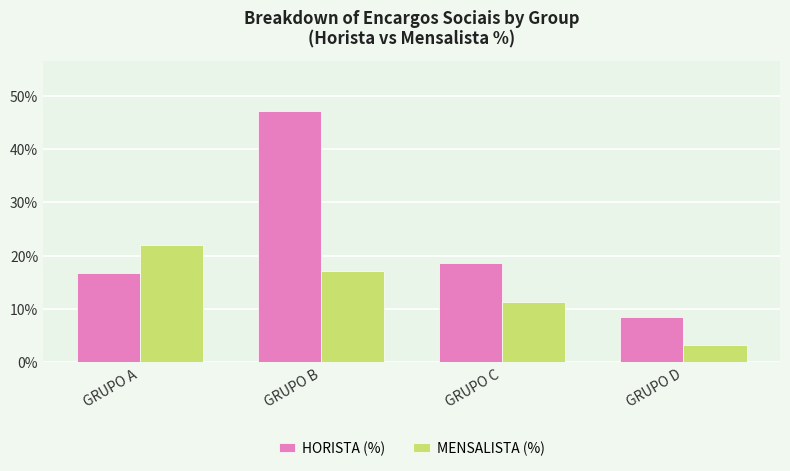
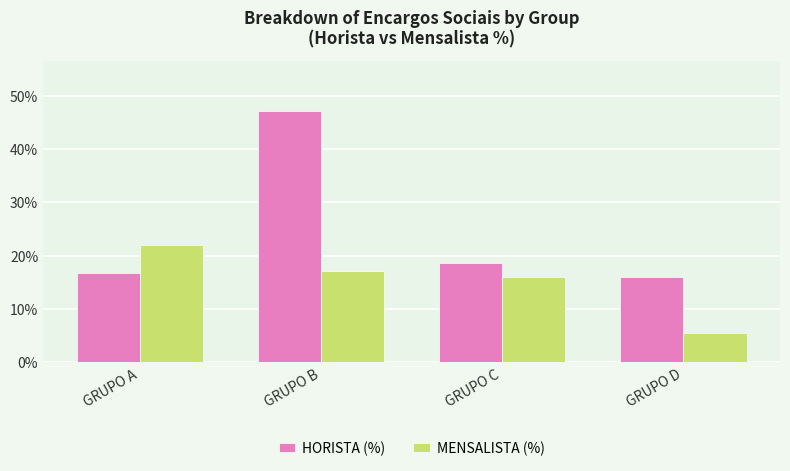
  {
    "HORISTA (%)": {
      "GRUPO A": "17%",
      "GRUPO B": "47%",
      "GRUPO C": "19%",
-     "GRUPO D": "8%"
+     "GRUPO D": "16%"
    },
    "MENSALISTA (%)": {
      "GRUPO A": "22%",
      "GRUPO B": "17%",
-     "GRUPO C": "11%",
-     "GRUPO D": "3%"
+     "GRUPO C": "16%",
+     "GRUPO D": "6%"
    }
  }
